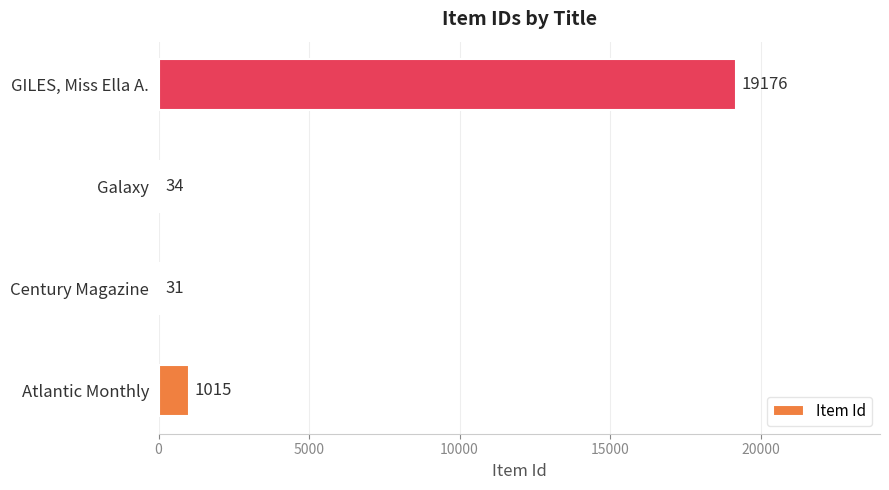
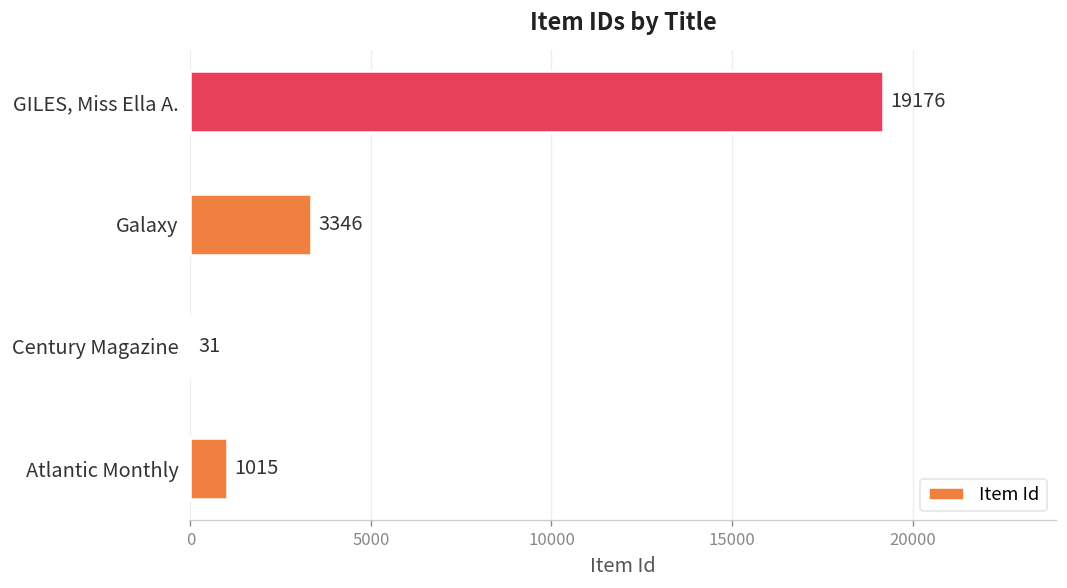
  {
    "GILES, Miss Ella A.": 19176,
-   "Galaxy": 34,
+   "Galaxy": 3346,
    "Century Magazine": 31,
    "Atlantic Monthly": 1015
  }
